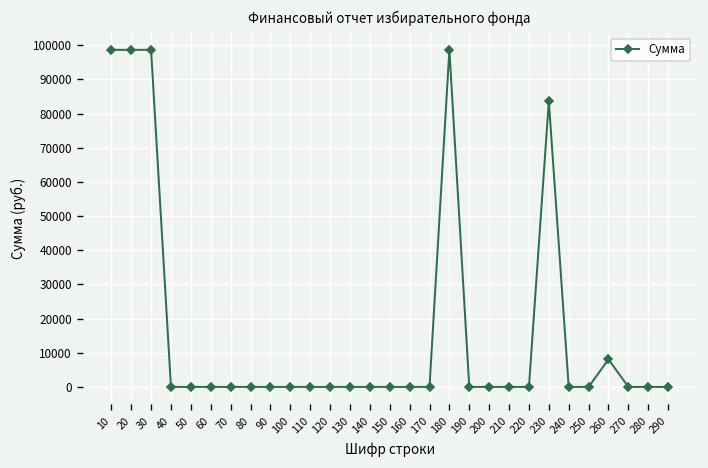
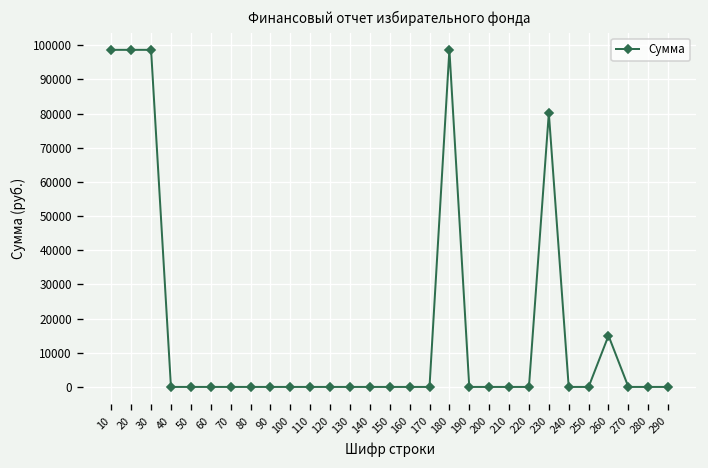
  {
    "10": 99000,
    "20": 99000,
    "30": 99000,
    "40": 0,
    "50": 0,
    "60": 0,
    "70": 0,
    "80": 0,
    "90": 0,
    "100": 0,
    "110": 0,
    "120": 0,
    "130": 0,
    "140": 0,
    "150": 0,
    "160": 0,
    "170": 0,
    "180": 99000,
    "190": 0,
    "200": 0,
    "210": 0,
    "220": 0,
-   "230": 84000,
+   "230": 80000,
    "240": 0,
    "250": 0,
-   "260": 8000,
+   "260": 15000,
    "270": 0,
    "280": 0,
    "290": 0
  }
